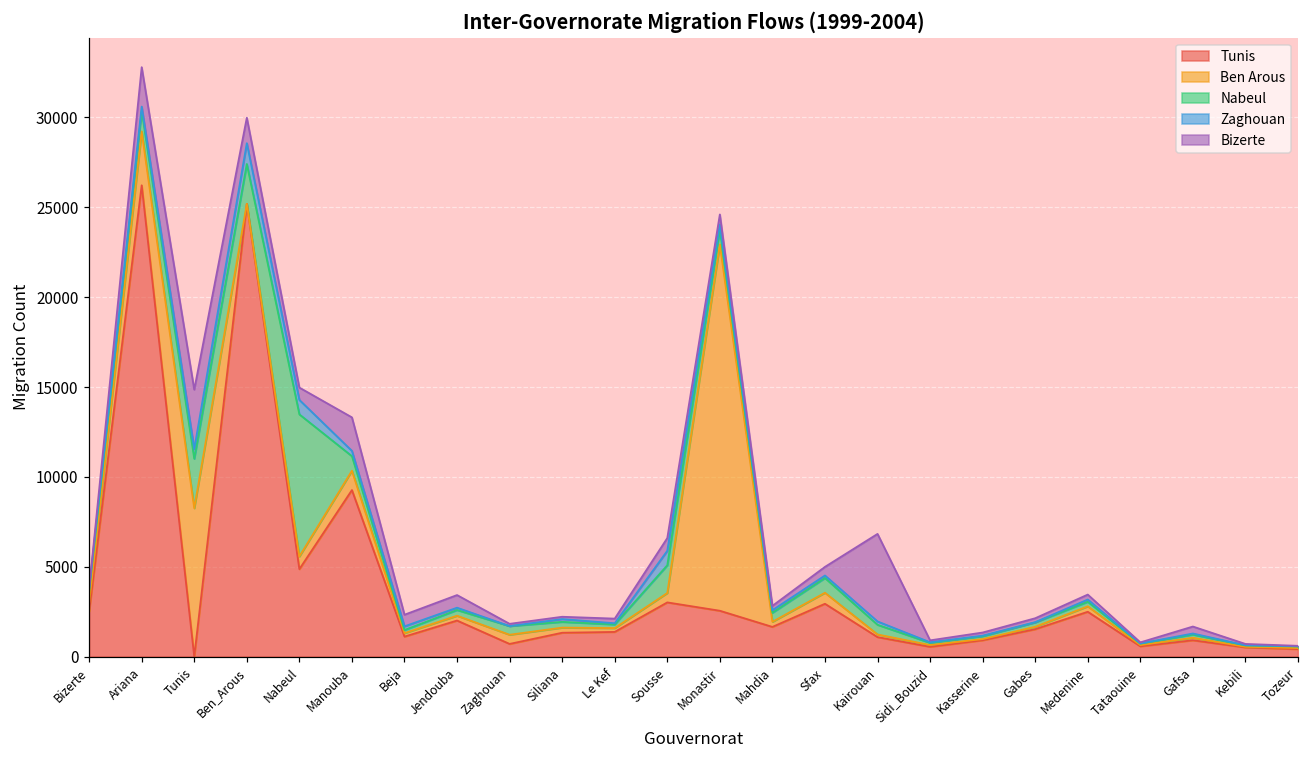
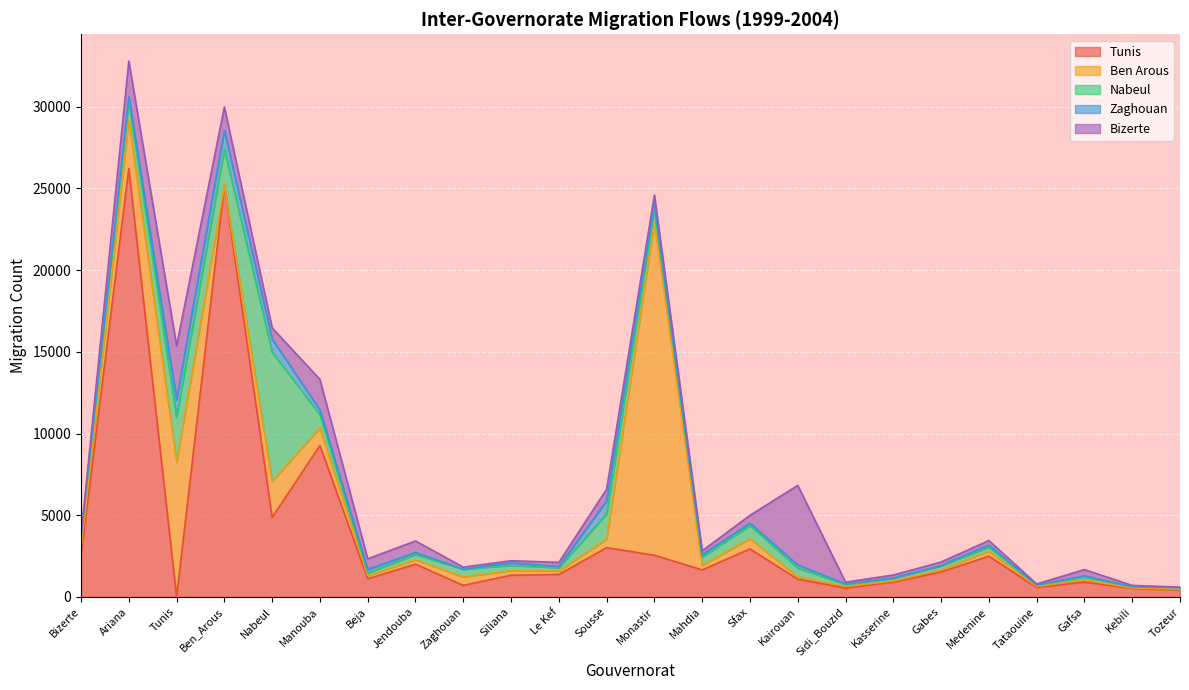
  {
    "Tunis": {
      "Bizerte": 2500,
      "Ariana": 26200,
      "Tunis": 0,
      "Nabeul": 4900,
      "Manouba": 9300,
      "Beja": 1100,
      "Jendouba": 2000,
      "Zaghouan": 700,
      "Siliana": 1300,
      "Le Kef": 1400,
      "Sousse": 3000,
      "Monastir": 2600,
      "Mahdia": 1700,
      "Sfax": 2900,
      "Medenine": 2500
    },
    "Ben Arous": {
      "Bizerte": 400,
      "Ariana": 3000,
      "Tunis": 8300,
-     "Nabeul": 700,
+     "Nabeul": 2200,
      "Manouba": 1100,
      "Beja": 200,
      "Jendouba": 300,
      "Zaghouan": 500,
      "Siliana": 300,
      "Le Kef": 200,
      "Sousse": 500,
      "Monastir": 20400,
      "Mahdia": 300,
      "Sfax": 600,
      "Medenine": 300
    },
    "Nabeul": {
      "Ariana": 1100,
      "Tunis": 2800,
      "Ben_Arous": 2200,
      "Nabeul": 7900,
      "Manouba": 800,
      "Beja": 200,
      "Sousse": 1500,
      "Monastir": 800,
      "Kairouan": 500
    },
    "Zaghouan": {
      "Ariana": 200,
-     "Tunis": 500,
+     "Tunis": 1100,
      "Ben_Arous": 1200,
      "Nabeul": 800,
      "Manouba": 300,
      "Beja": 200,
      "Sousse": 800,
      "Monastir": 300,
      "Kairouan": 200
    },
    "Bizerte": {
      "Ariana": 2200,
      "Tunis": 3300,
      "Ben_Arous": 1400,
      "Nabeul": 700,
      "Manouba": 1900,
      "Beja": 600,
      "Jendouba": 700,
      "Le Kef": 300,
      "Sousse": 700,
      "Monastir": 600,
      "Mahdia": 200,
      "Sfax": 500,
      "Kairouan": 4900,
      "Kasserine": 200,
      "Gabes": 200,
      "Medenine": 300,
      "Gafsa": 400
    }
  }
